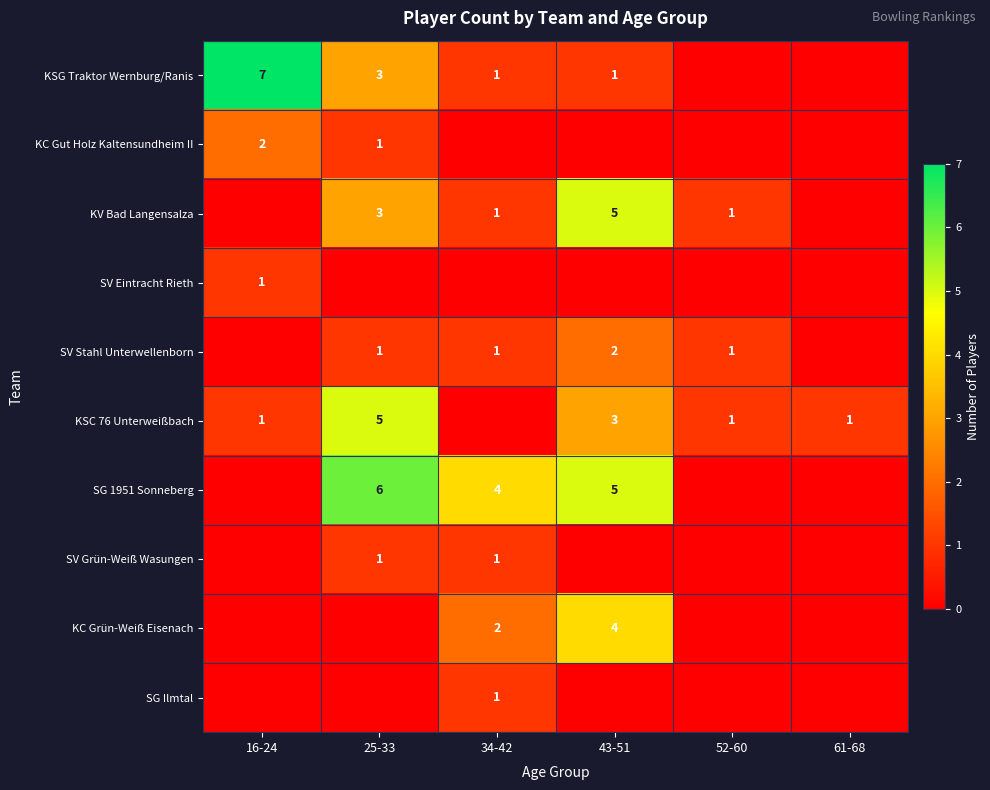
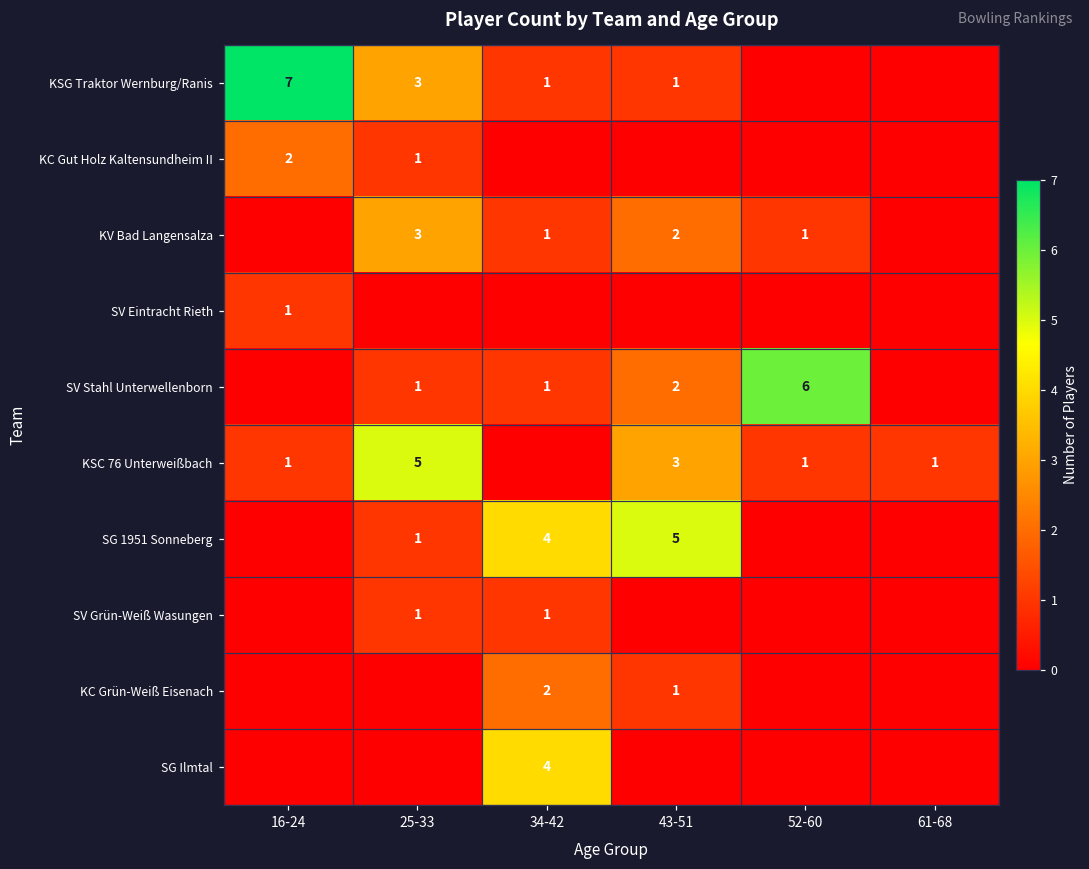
  {
    "KSG Traktor Wernburg/Ranis": {
      "16-24": 7,
      "25-33": 3,
      "34-42": 1,
      "43-51": 1
    },
    "KC Gut Holz Kaltensundheim II": {
      "16-24": 2,
      "25-33": 1
    },
    "KV Bad Langensalza": {
      "25-33": 3,
      "34-42": 1,
-     "43-51": 5,
+     "43-51": 2,
      "52-60": 1
    },
    "SV Eintracht Rieth": {
      "16-24": 1
    },
    "SV Stahl Unterwellenborn": {
      "25-33": 1,
      "34-42": 1,
      "43-51": 2,
-     "52-60": 1
+     "52-60": 6
    },
    "KSC 76 Unterweißbach": {
      "16-24": 1,
      "25-33": 5,
      "43-51": 3,
      "52-60": 1,
      "61-68": 1
    },
    "SG 1951 Sonneberg": {
-     "25-33": 6,
+     "25-33": 1,
      "34-42": 4,
      "43-51": 5
    },
    "SV Grün-Weiß Wasungen": {
      "25-33": 1,
      "34-42": 1
    },
    "KC Grün-Weiß Eisenach": {
      "34-42": 2,
-     "43-51": 4
+     "43-51": 1
    },
    "SG Ilmtal": {
-     "34-42": 1
+     "34-42": 4
    }
  }
